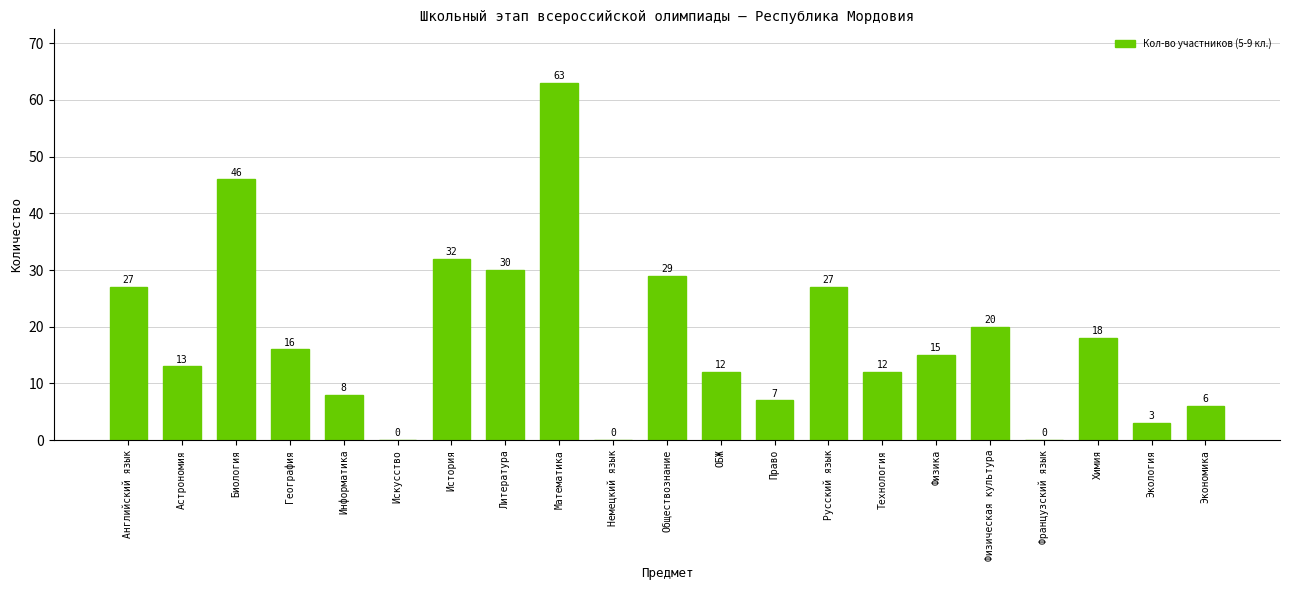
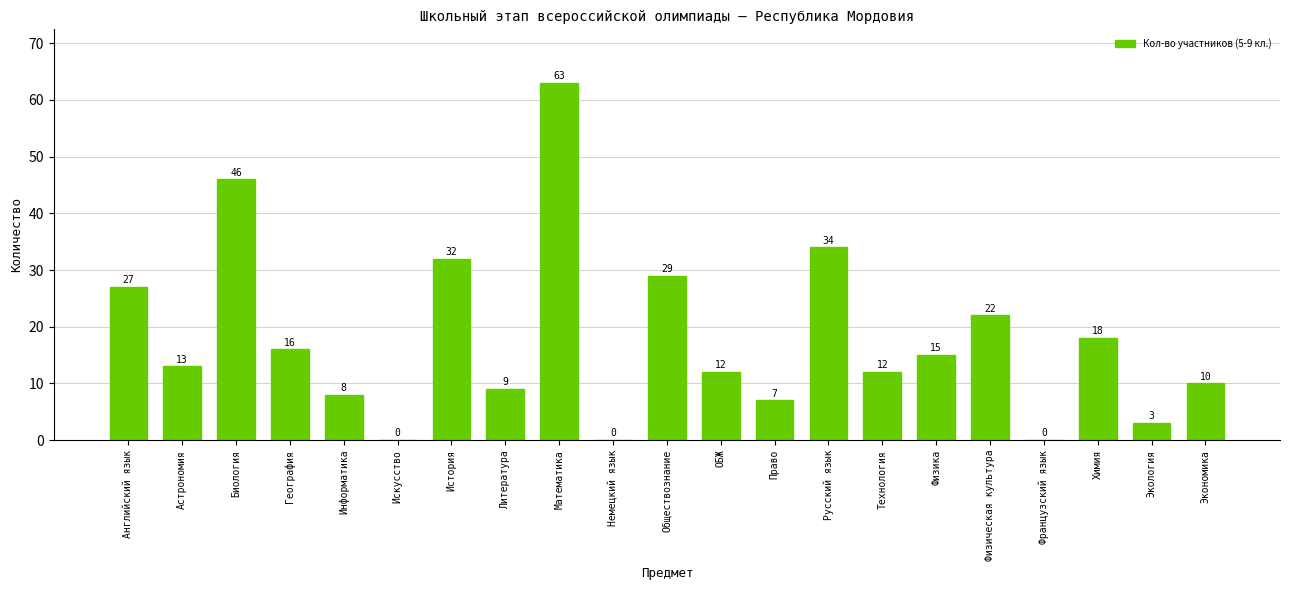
  {
    "Английский язык": 27,
    "Астрономия": 13,
    "Биология": 46,
    "География": 16,
    "Информатика": 8,
    "Искусство": 0,
    "История": 32,
-   "Литература": 30,
+   "Литература": 9,
    "Математика": 63,
    "Немецкий язык": 0,
    "Обществознание": 29,
    "ОБЖ": 12,
    "Право": 7,
-   "Русский язык": 27,
+   "Русский язык": 34,
    "Технология": 12,
    "Физика": 15,
-   "Физическая культура": 20,
+   "Физическая культура": 22,
    "Французский язык": 0,
    "Химия": 18,
    "Экология": 3,
-   "Экономика": 6
+   "Экономика": 10
  }
